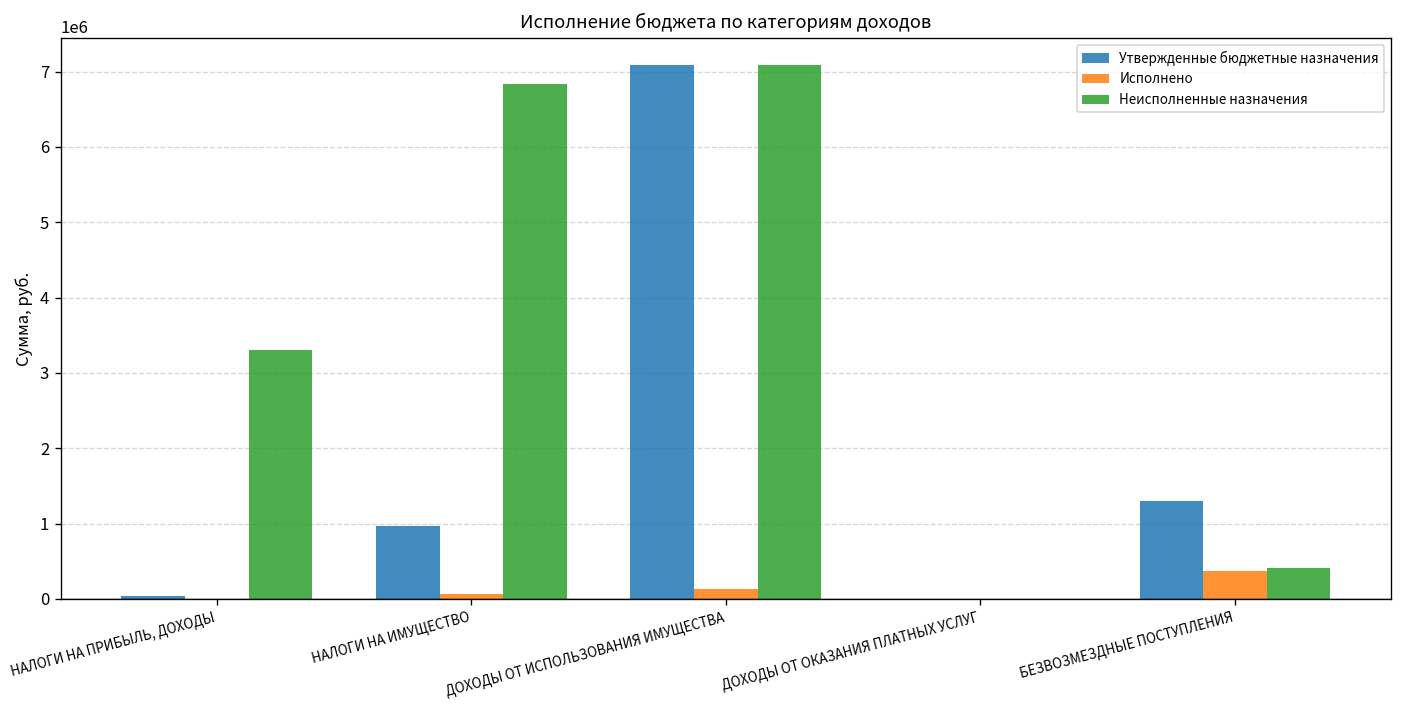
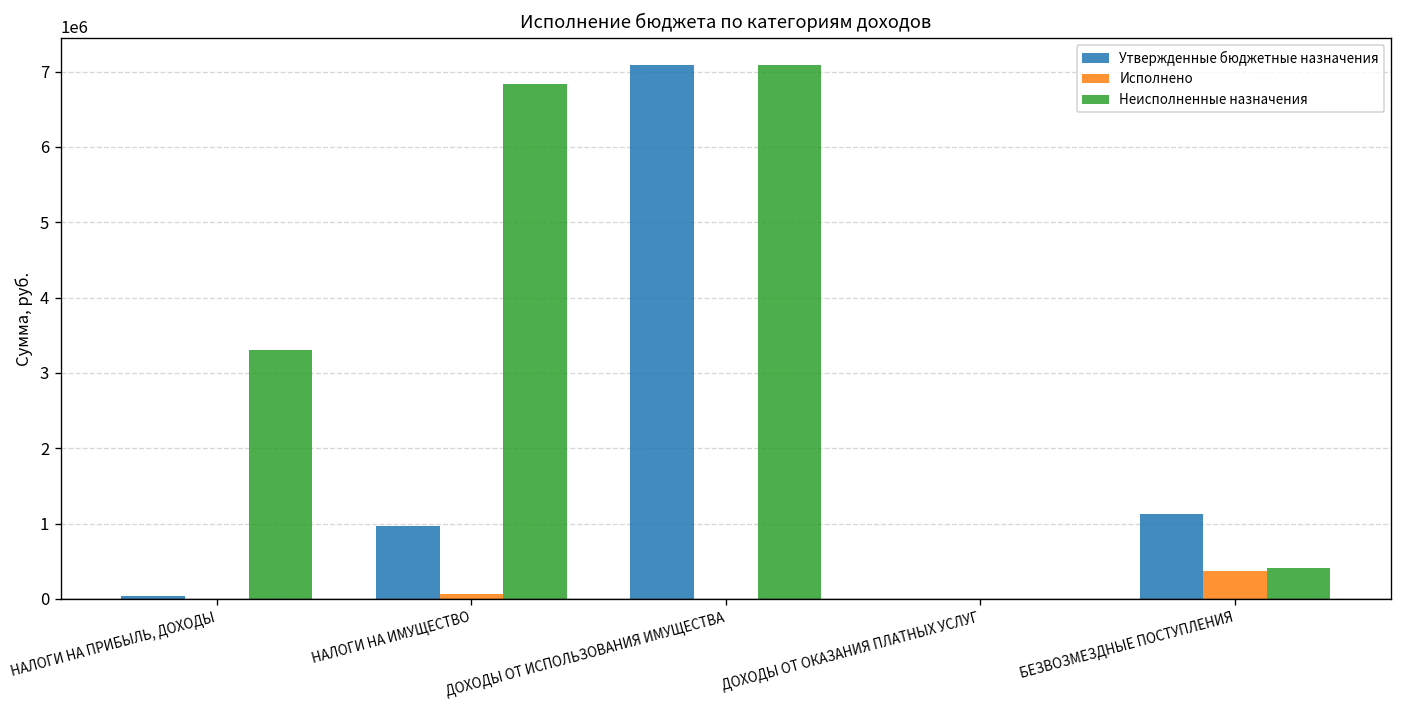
  {
    "Утвержденные бюджетные назначения": {
      "НАЛОГИ НА ИМУЩЕСТВО": 1000000,
      "ДОХОДЫ ОТ ИСПОЛЬЗОВАНИЯ ИМУЩЕСТВА": 7100000,
-     "БЕЗВОЗМЕЗДНЫЕ ПОСТУПЛЕНИЯ": 1300000
+     "БЕЗВОЗМЕЗДНЫЕ ПОСТУПЛЕНИЯ": 1100000
    },
    "Исполнено": {
      "НАЛОГИ НА ИМУЩЕСТВО": 100000,
-     "ДОХОДЫ ОТ ИСПОЛЬЗОВАНИЯ ИМУЩЕСТВА": 100000,
+     "ДОХОДЫ ОТ ИСПОЛЬЗОВАНИЯ ИМУЩЕСТВА": 0,
      "ДОХОДЫ ОТ ОКАЗАНИЯ ПЛАТНЫХ УСЛУГ": 0,
      "БЕЗВОЗМЕЗДНЫЕ ПОСТУПЛЕНИЯ": 400000
    },
    "Неисполненные назначения": {
      "НАЛОГИ НА ПРИБЫЛЬ, ДОХОДЫ": 3300000,
      "НАЛОГИ НА ИМУЩЕСТВО": 6800000,
      "ДОХОДЫ ОТ ИСПОЛЬЗОВАНИЯ ИМУЩЕСТВА": 7100000,
      "БЕЗВОЗМЕЗДНЫЕ ПОСТУПЛЕНИЯ": 400000
    }
  }
